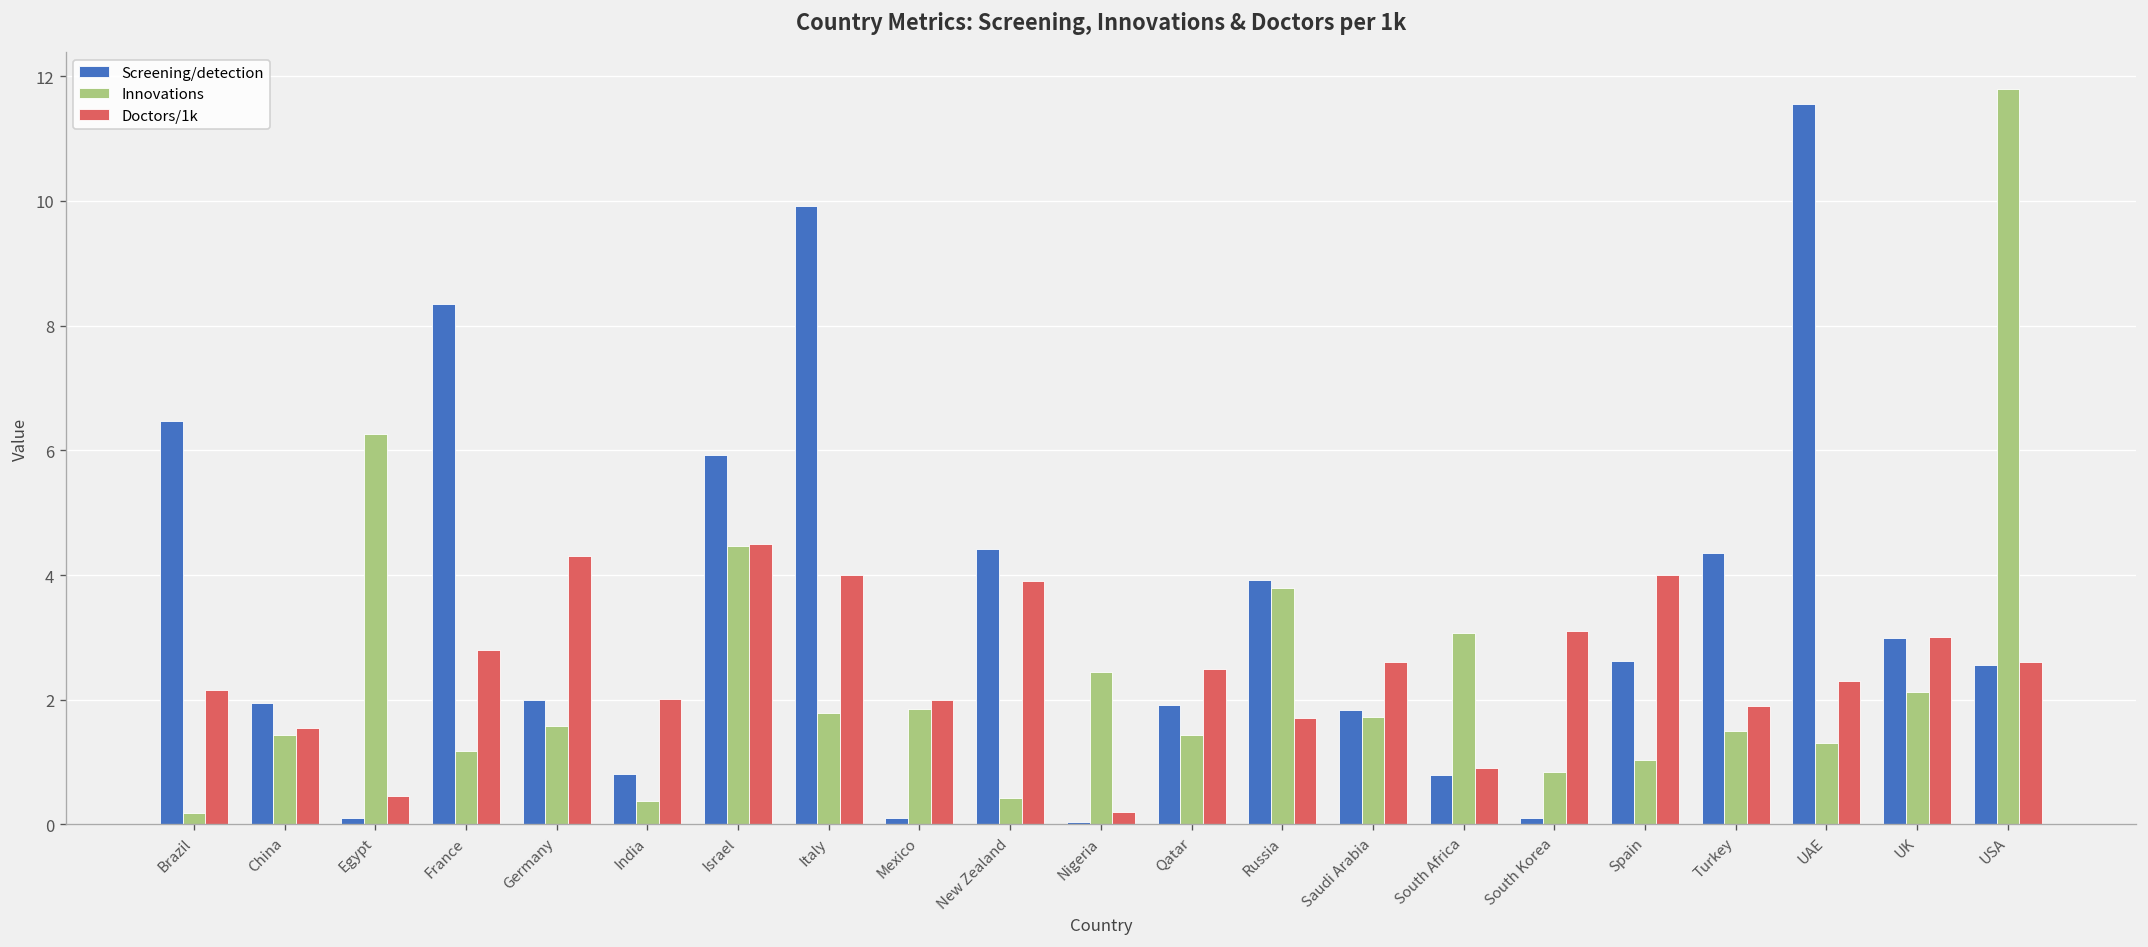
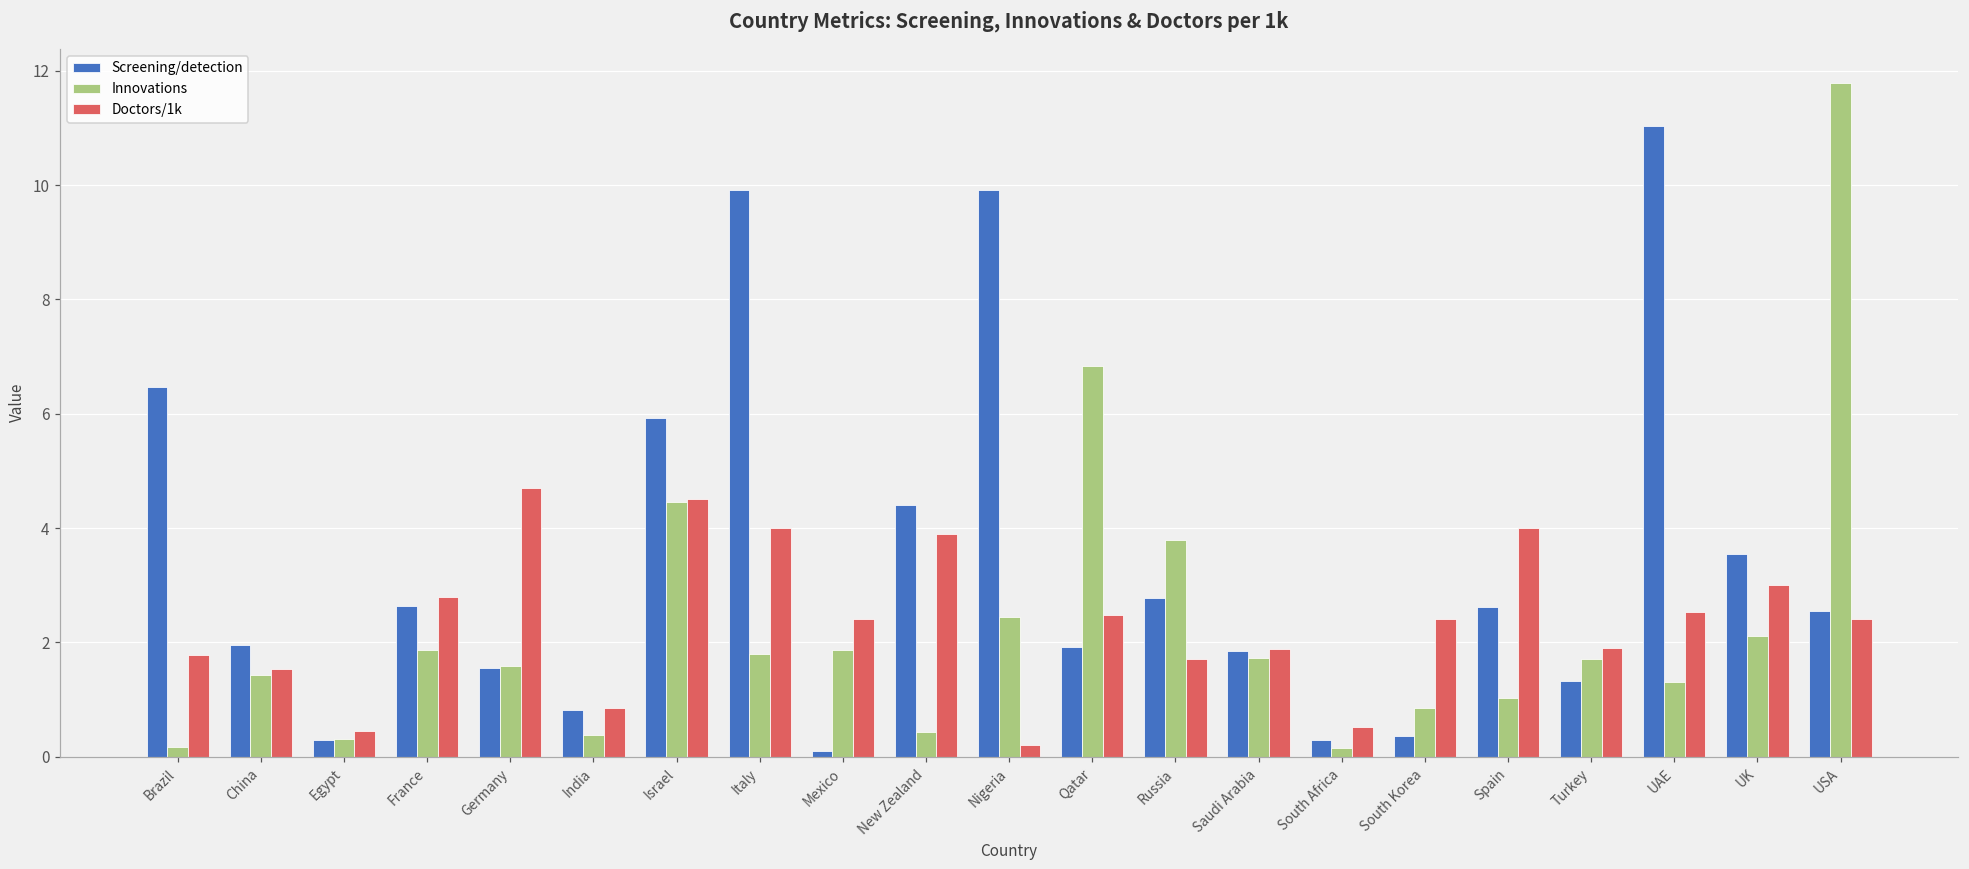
  {
    "Screening/detection": {
      "Brazil": 6.5,
      "China": 2.0,
-     "Egypt": 0.1,
-     "France": 8.4,
-     "Germany": 2.0,
+     "Egypt": 0.3,
+     "France": 2.6,
+     "Germany": 1.6,
      "India": 0.8,
      "Israel": 5.9,
      "Italy": 9.9,
      "Mexico": 0.1,
      "New Zealand": 4.4,
-     "Nigeria": 0.0,
+     "Nigeria": 9.9,
      "Qatar": 1.9,
-     "Russia": 3.9,
+     "Russia": 2.8,
      "Saudi Arabia": 1.8,
-     "South Africa": 0.8,
-     "South Korea": 0.1,
+     "South Africa": 0.3,
+     "South Korea": 0.4,
      "Spain": 2.6,
-     "Turkey": 4.4,
-     "UAE": 11.6,
-     "UK": 3.0,
+     "Turkey": 1.3,
+     "UAE": 11.0,
+     "UK": 3.5,
      "USA": 2.6
    },
    "Innovations": {
      "Brazil": 0.2,
      "China": 1.4,
-     "Egypt": 6.3,
-     "France": 1.2,
+     "Egypt": 0.3,
+     "France": 1.9,
      "Germany": 1.6,
      "India": 0.4,
      "Israel": 4.5,
      "Italy": 1.8,
      "Mexico": 1.9,
      "New Zealand": 0.4,
      "Nigeria": 2.5,
-     "Qatar": 1.4,
+     "Qatar": 6.8,
      "Russia": 3.8,
      "Saudi Arabia": 1.7,
-     "South Africa": 3.1,
+     "South Africa": 0.1,
      "South Korea": 0.8,
      "Spain": 1.0,
-     "Turkey": 1.5,
+     "Turkey": 1.7,
      "UAE": 1.3,
      "UK": 2.1,
      "USA": 11.8
    },
    "Doctors/1k": {
-     "Brazil": 2.2,
+     "Brazil": 1.8,
      "China": 1.5,
      "Egypt": 0.5,
      "France": 2.8,
-     "Germany": 4.3,
-     "India": 2.0,
+     "Germany": 4.7,
+     "India": 0.9,
      "Israel": 4.5,
      "Italy": 4.0,
-     "Mexico": 2.0,
+     "Mexico": 2.4,
      "New Zealand": 3.9,
      "Nigeria": 0.2,
      "Qatar": 2.5,
      "Russia": 1.7,
-     "Saudi Arabia": 2.6,
-     "South Africa": 0.9,
-     "South Korea": 3.1,
+     "Saudi Arabia": 1.9,
+     "South Africa": 0.5,
+     "South Korea": 2.4,
      "Spain": 4.0,
      "Turkey": 1.9,
-     "UAE": 2.3,
+     "UAE": 2.5,
      "UK": 3.0,
-     "USA": 2.6
+     "USA": 2.4
    }
  }
